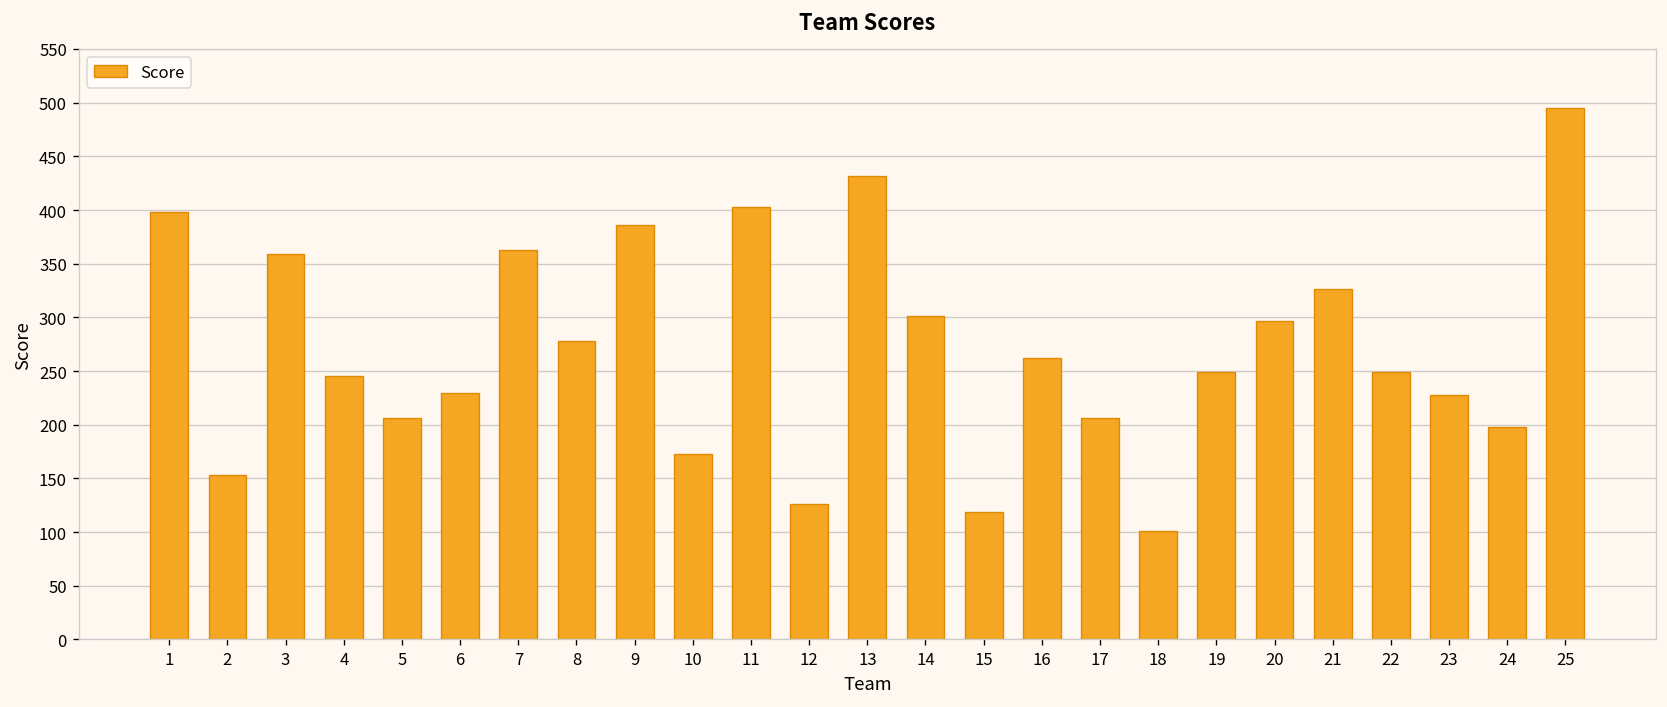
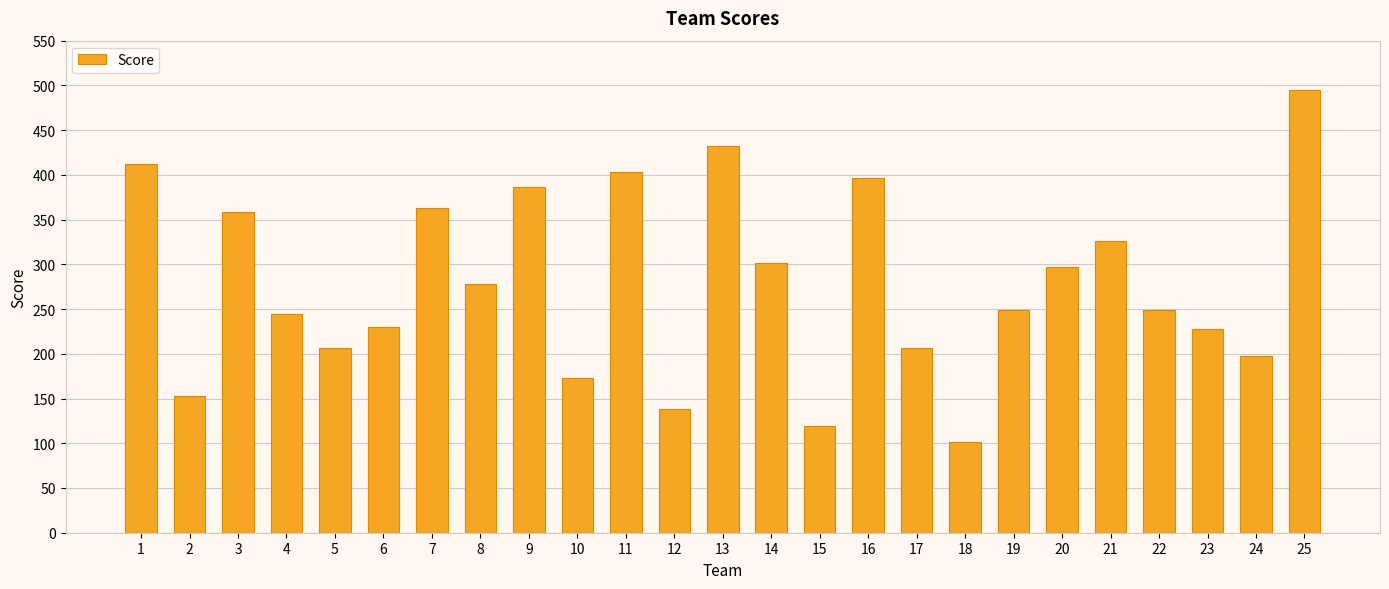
  {
-   "1": 400,
+   "1": 410,
    "2": 150,
    "3": 360,
    "4": 250,
    "5": 210,
    "6": 230,
    "7": 360,
    "8": 280,
    "9": 390,
    "10": 170,
    "11": 400,
-   "12": 130,
+   "12": 140,
    "13": 430,
    "14": 300,
    "15": 120,
-   "16": 260,
+   "16": 400,
    "17": 210,
    "18": 100,
    "19": 250,
    "20": 300,
    "21": 330,
    "22": 250,
    "23": 230,
    "24": 200,
    "25": 500
  }
